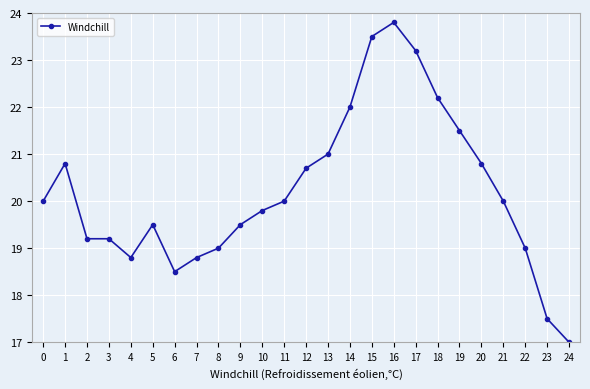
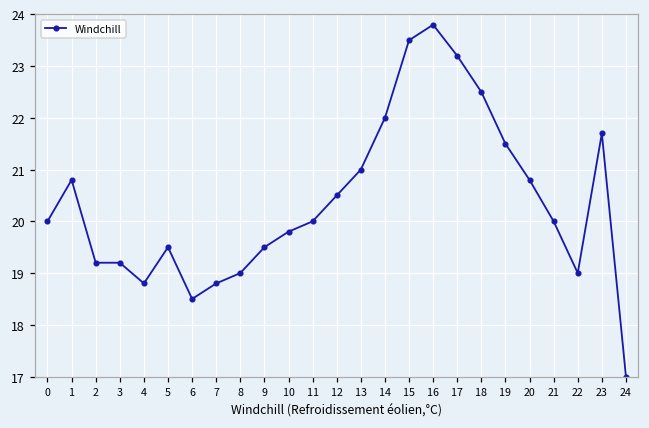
  {
    "0": 20.0,
    "1": 20.8,
    "2": 19.2,
    "3": 19.2,
    "4": 18.8,
    "5": 19.5,
    "6": 18.5,
    "7": 18.8,
    "8": 19.0,
    "9": 19.5,
    "10": 19.8,
    "11": 20.0,
-   "12": 20.7,
+   "12": 20.5,
    "13": 21.0,
    "14": 22.0,
    "15": 23.5,
    "16": 23.8,
    "17": 23.2,
-   "18": 22.2,
+   "18": 22.5,
    "19": 21.5,
    "20": 20.8,
    "21": 20.0,
    "22": 19.0,
-   "23": 17.5,
+   "23": 21.7,
    "24": 17.0
  }
